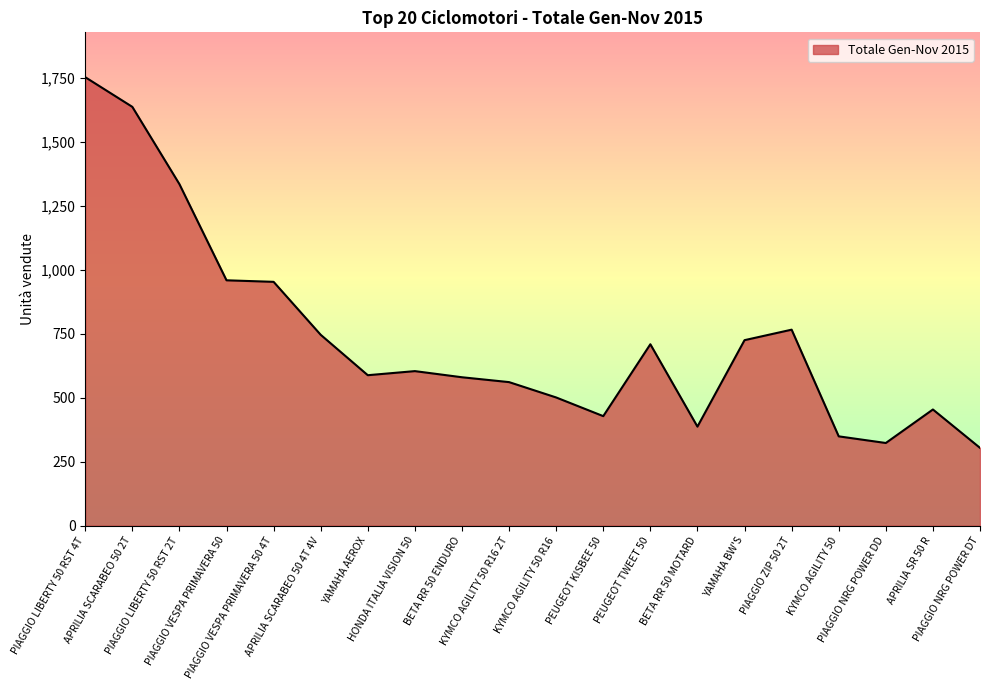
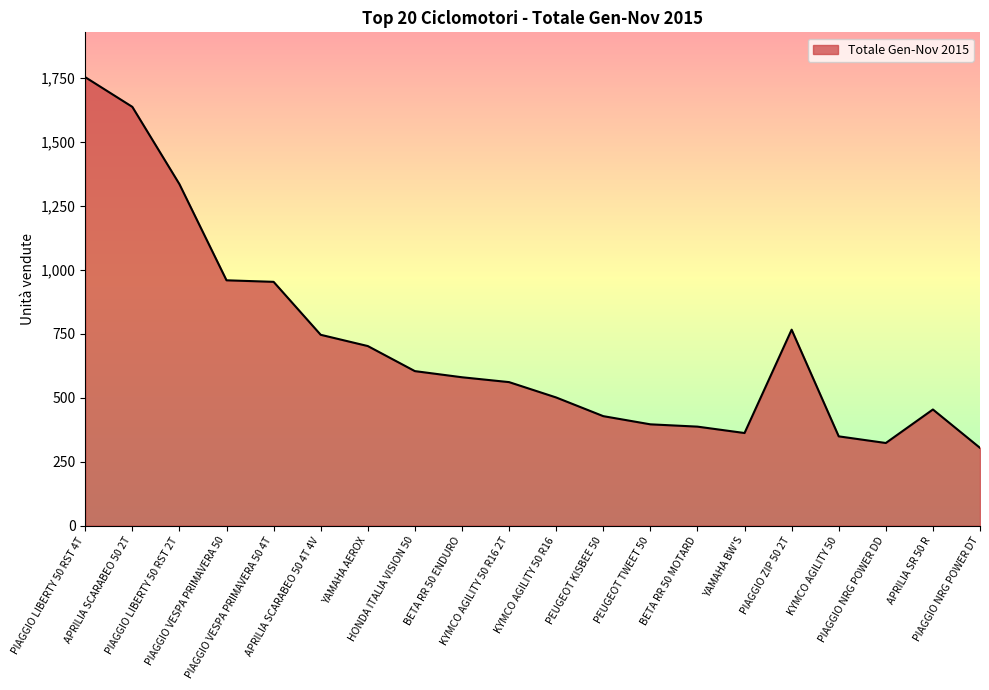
  {
    "PIAGGIO LIBERTY 50 RST 4T": "1,750",
    "APRILIA SCARABEO 50 2T": "1,640",
    "PIAGGIO LIBERTY 50 RST 2T": "1,340",
    "PIAGGIO VESPA PRIMAVERA 50": "960",
    "PIAGGIO VESPA PRIMAVERA 50 4T": "950",
    "APRILIA SCARABEO 50 4T 4V": "750",
-   "YAMAHA AEROX": "590",
+   "YAMAHA AEROX": "700",
    "HONDA ITALIA VISION 50": "600",
    "BETA RR 50 ENDURO": "580",
    "KYMCO AGILITY 50 R16 2T": "560",
    "KYMCO AGILITY 50 R16": "500",
    "PEUGEOT KISBEE 50": "430",
-   "PEUGEOT TWEET 50": "710",
+   "PEUGEOT TWEET 50": "400",
    "BETA RR 50 MOTARD": "390",
-   "YAMAHA BW'S": "730",
+   "YAMAHA BW'S": "360",
    "PIAGGIO ZIP 50 2T": "770",
    "KYMCO AGILITY 50": "350",
    "PIAGGIO NRG POWER DD": "320",
    "APRILIA SR 50 R": "450",
    "PIAGGIO NRG POWER DT": "300"
  }
